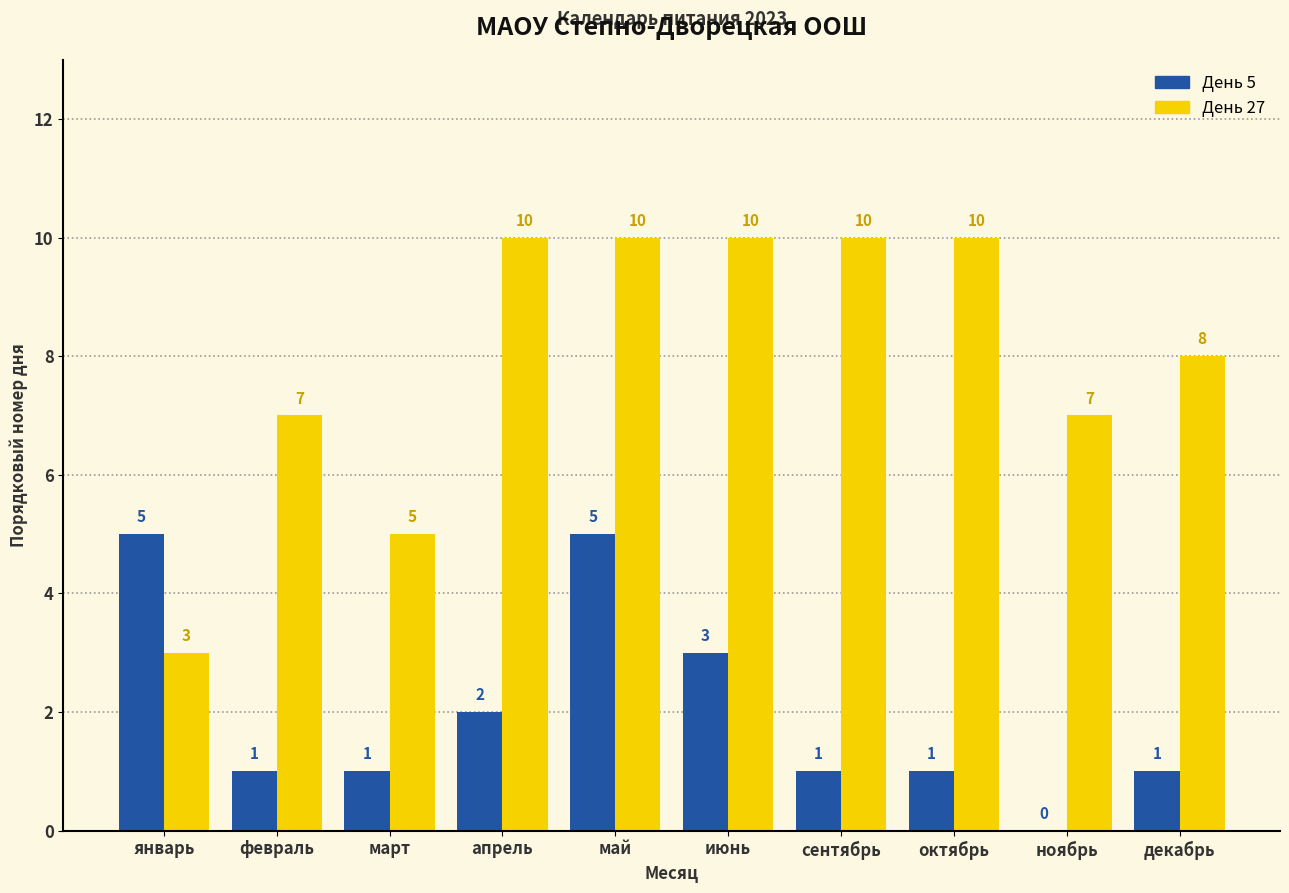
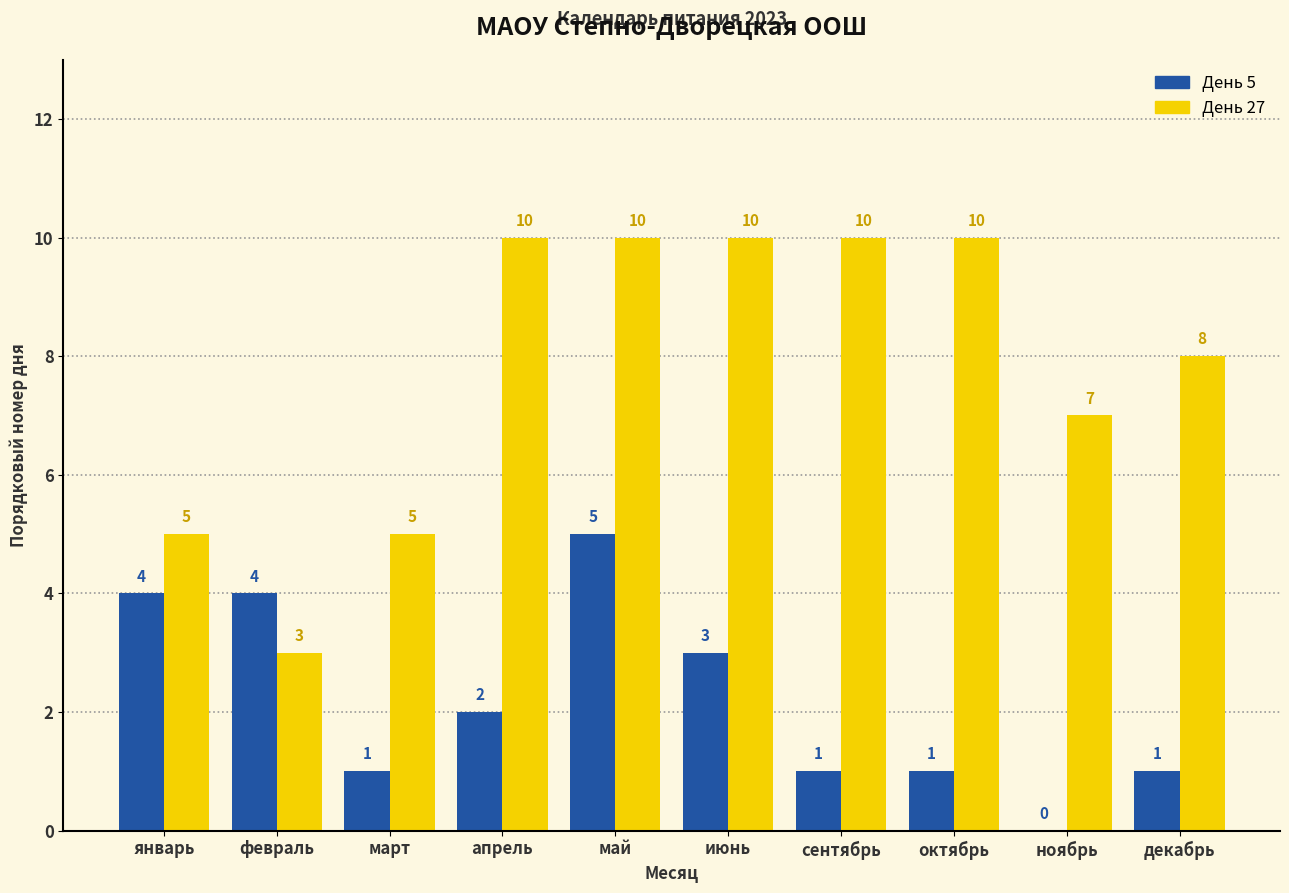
  {
    "День 5": {
-     "январь": 5,
-     "февраль": 1,
+     "январь": 4,
+     "февраль": 4,
      "март": 1,
      "апрель": 2,
      "май": 5,
      "июнь": 3,
      "сентябрь": 1,
      "октябрь": 1,
      "ноябрь": 0,
      "декабрь": 1
    },
    "День 27": {
-     "январь": 3,
-     "февраль": 7,
+     "январь": 5,
+     "февраль": 3,
      "март": 5,
      "апрель": 10,
      "май": 10,
      "июнь": 10,
      "сентябрь": 10,
      "октябрь": 10,
      "ноябрь": 7,
      "декабрь": 8
    }
  }
